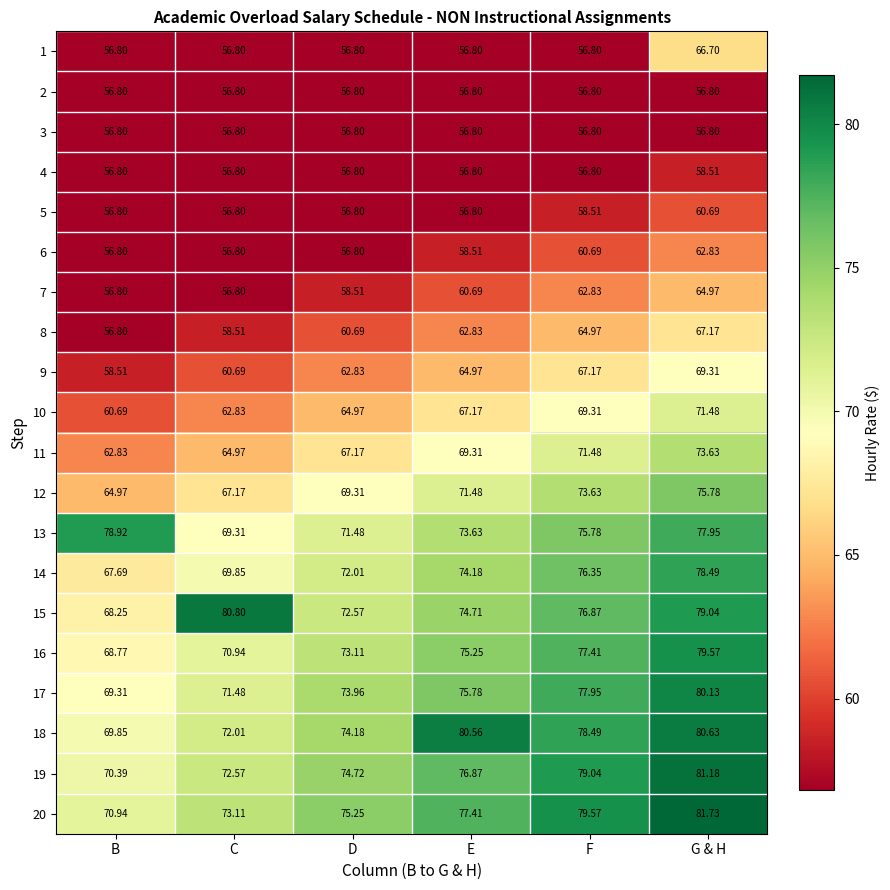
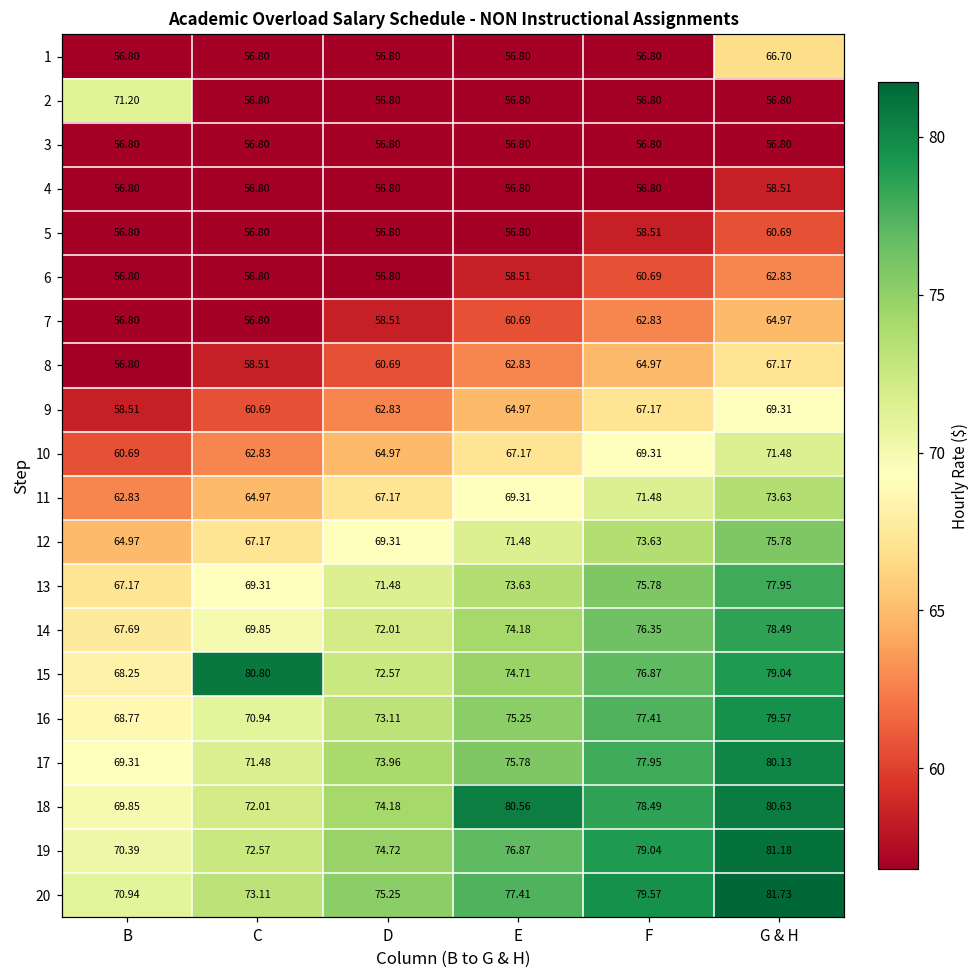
  {
    "1": {
      "B": 56.80,
      "C": 56.80,
      "D": 56.80,
      "E": 56.80,
      "F": 56.80,
      "G & H": 66.70
    },
    "2": {
-     "B": 56.80,
+     "B": 71.20,
      "C": 56.80,
      "D": 56.80,
      "E": 56.80,
      "F": 56.80,
      "G & H": 56.80
    },
    "3": {
      "B": 56.80,
      "C": 56.80,
      "D": 56.80,
      "E": 56.80,
      "F": 56.80,
      "G & H": 56.80
    },
    "4": {
      "B": 56.80,
      "C": 56.80,
      "D": 56.80,
      "E": 56.80,
      "F": 56.80,
      "G & H": 58.51
    },
    "5": {
      "B": 56.80,
      "C": 56.80,
      "D": 56.80,
      "E": 56.80,
      "F": 58.51,
      "G & H": 60.69
    },
    "6": {
      "B": 56.80,
      "C": 56.80,
      "D": 56.80,
      "E": 58.51,
      "F": 60.69,
      "G & H": 62.83
    },
    "7": {
      "B": 56.80,
      "C": 56.80,
      "D": 58.51,
      "E": 60.69,
      "F": 62.83,
      "G & H": 64.97
    },
    "8": {
      "B": 56.80,
      "C": 58.51,
      "D": 60.69,
      "E": 62.83,
      "F": 64.97,
      "G & H": 67.17
    },
    "9": {
      "B": 58.51,
      "C": 60.69,
      "D": 62.83,
      "E": 64.97,
      "F": 67.17,
      "G & H": 69.31
    },
    "10": {
      "B": 60.69,
      "C": 62.83,
      "D": 64.97,
      "E": 67.17,
      "F": 69.31,
      "G & H": 71.48
    },
    "11": {
      "B": 62.83,
      "C": 64.97,
      "D": 67.17,
      "E": 69.31,
      "F": 71.48,
      "G & H": 73.63
    },
    "12": {
      "B": 64.97,
      "C": 67.17,
      "D": 69.31,
      "E": 71.48,
      "F": 73.63,
      "G & H": 75.78
    },
    "13": {
-     "B": 78.92,
+     "B": 67.17,
      "C": 69.31,
      "D": 71.48,
      "E": 73.63,
      "F": 75.78,
      "G & H": 77.95
    },
    "14": {
      "B": 67.69,
      "C": 69.85,
      "D": 72.01,
      "E": 74.18,
      "F": 76.35,
      "G & H": 78.49
    },
    "15": {
      "B": 68.25,
      "C": 80.80,
      "D": 72.57,
      "E": 74.71,
      "F": 76.87,
      "G & H": 79.04
    },
    "16": {
      "B": 68.77,
      "C": 70.94,
      "D": 73.11,
      "E": 75.25,
      "F": 77.41,
      "G & H": 79.57
    },
    "17": {
      "B": 69.31,
      "C": 71.48,
      "D": 73.96,
      "E": 75.78,
      "F": 77.95,
      "G & H": 80.13
    },
    "18": {
      "B": 69.85,
      "C": 72.01,
      "D": 74.18,
      "E": 80.56,
      "F": 78.49,
      "G & H": 80.63
    },
    "19": {
      "B": 70.39,
      "C": 72.57,
      "D": 74.72,
      "E": 76.87,
      "F": 79.04,
      "G & H": 81.18
    },
    "20": {
      "B": 70.94,
      "C": 73.11,
      "D": 75.25,
      "E": 77.41,
      "F": 79.57,
      "G & H": 81.73
    }
  }
